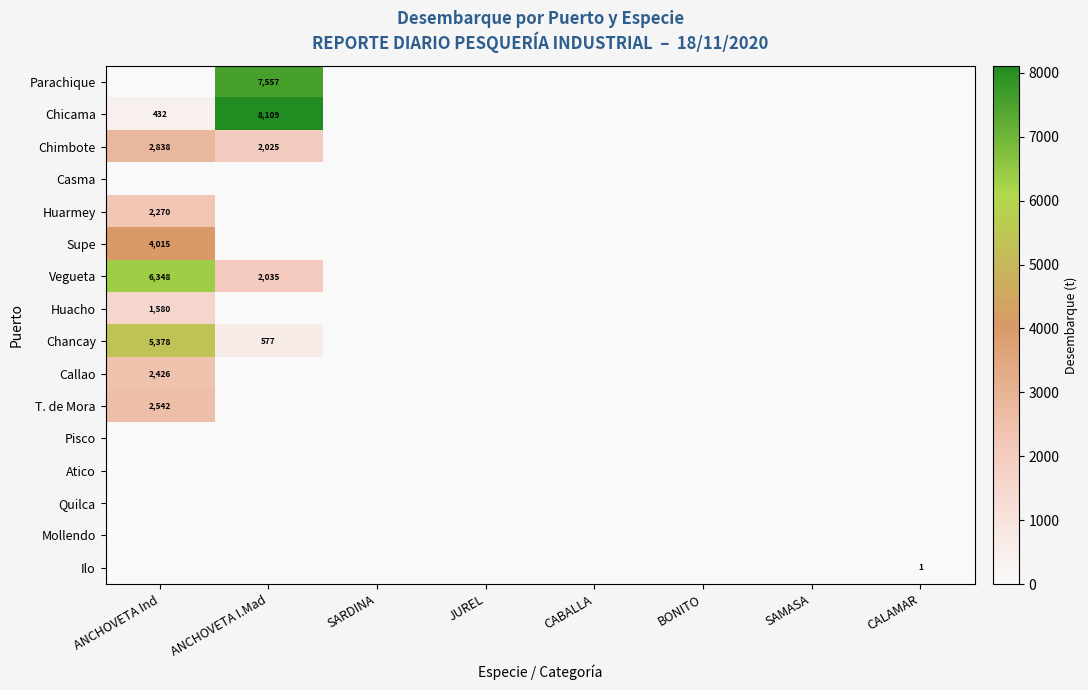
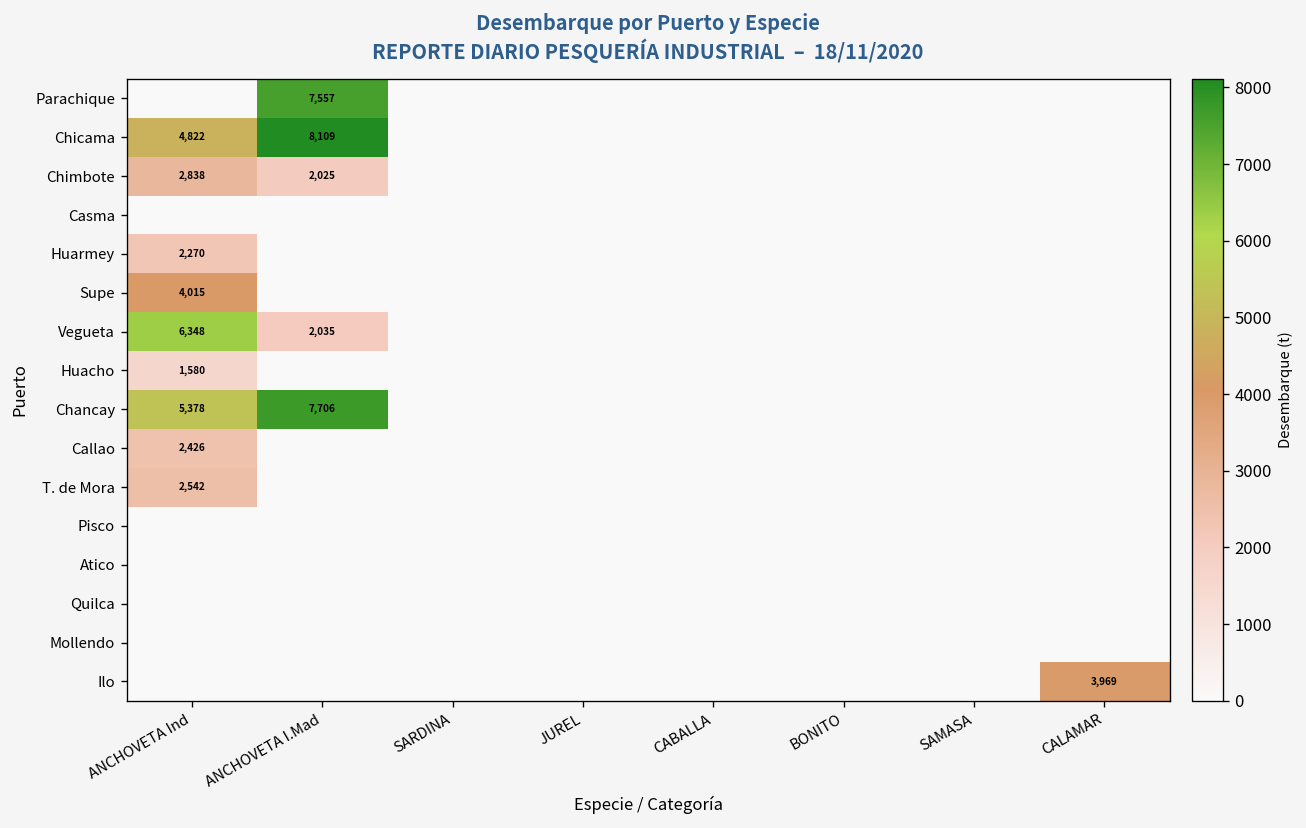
  {
    "Parachique": {
      "ANCHOVETA I.Mad": "7,557"
    },
    "Chicama": {
-     "ANCHOVETA Ind": "432",
+     "ANCHOVETA Ind": "4,822",
      "ANCHOVETA I.Mad": "8,109"
    },
    "Chimbote": {
      "ANCHOVETA Ind": "2,838",
      "ANCHOVETA I.Mad": "2,025"
    },
    "Huarmey": {
      "ANCHOVETA Ind": "2,270"
    },
    "Supe": {
      "ANCHOVETA Ind": "4,015"
    },
    "Vegueta": {
      "ANCHOVETA Ind": "6,348",
      "ANCHOVETA I.Mad": "2,035"
    },
    "Huacho": {
      "ANCHOVETA Ind": "1,580"
    },
    "Chancay": {
      "ANCHOVETA Ind": "5,378",
-     "ANCHOVETA I.Mad": "577"
+     "ANCHOVETA I.Mad": "7,706"
    },
    "Callao": {
      "ANCHOVETA Ind": "2,426"
    },
    "T. de Mora": {
      "ANCHOVETA Ind": "2,542"
    },
    "Ilo": {
-     "CALAMAR": "1"
+     "CALAMAR": "3,969"
    }
  }
